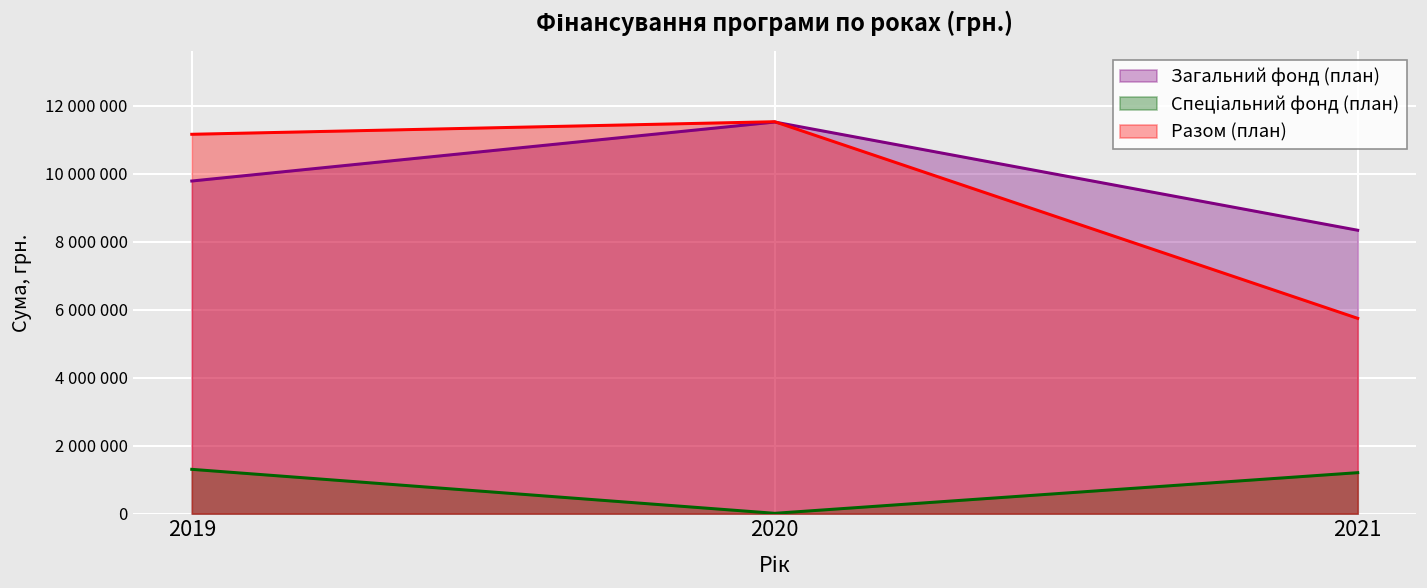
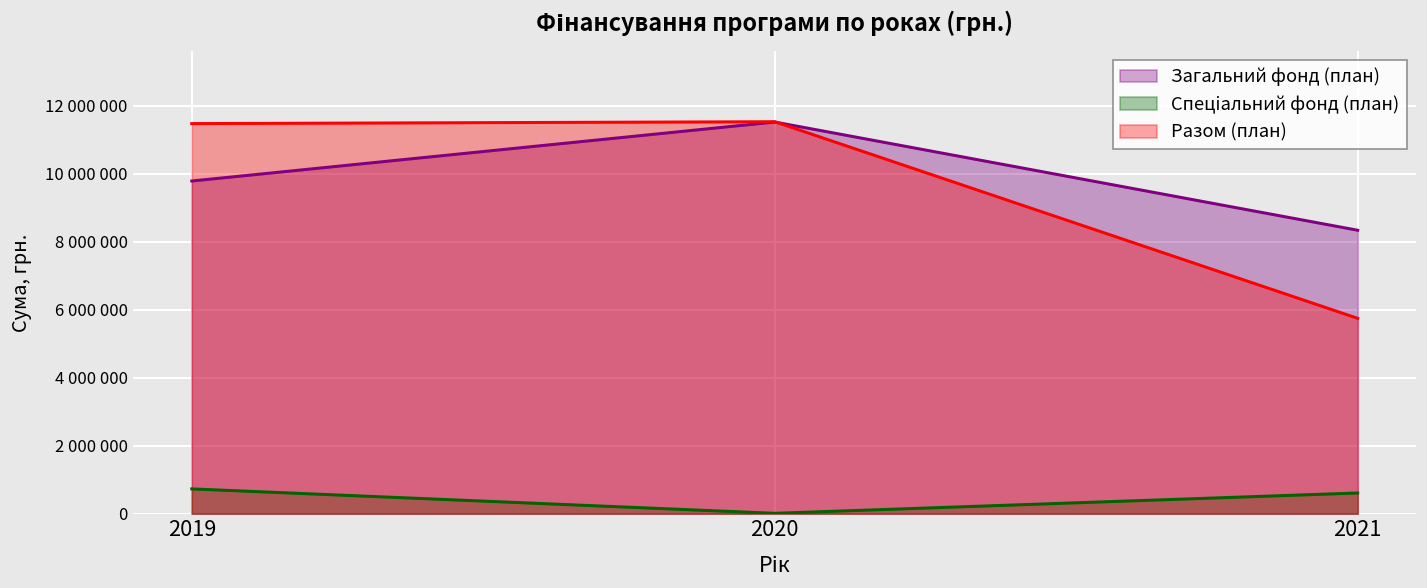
  {
    "Загальний фонд (план)": {
      "2019": 9800000,
      "2021": 8300000
    },
    "Спеціальний фонд (план)": {
-     "2019": 1300000,
+     "2019": 700000,
      "2020": 0,
-     "2021": 1200000
+     "2021": 600000
    },
    "Разом (план)": {
-     "2019": 11200000,
+     "2019": 11500000,
      "2021": 5700000
    }
  }
